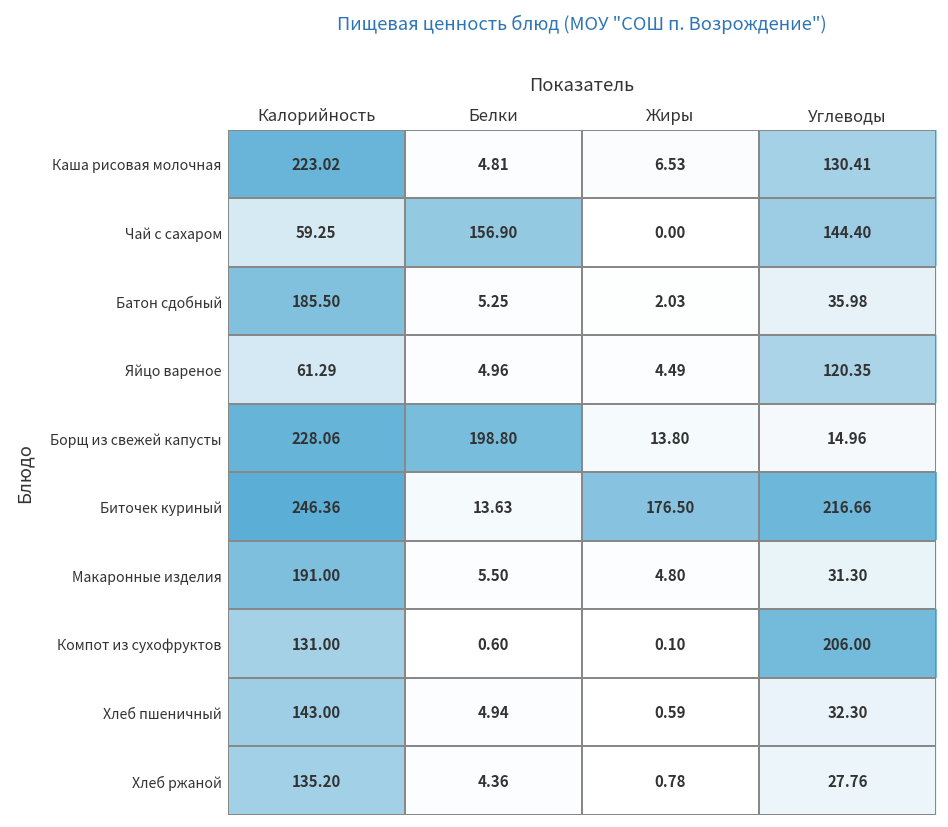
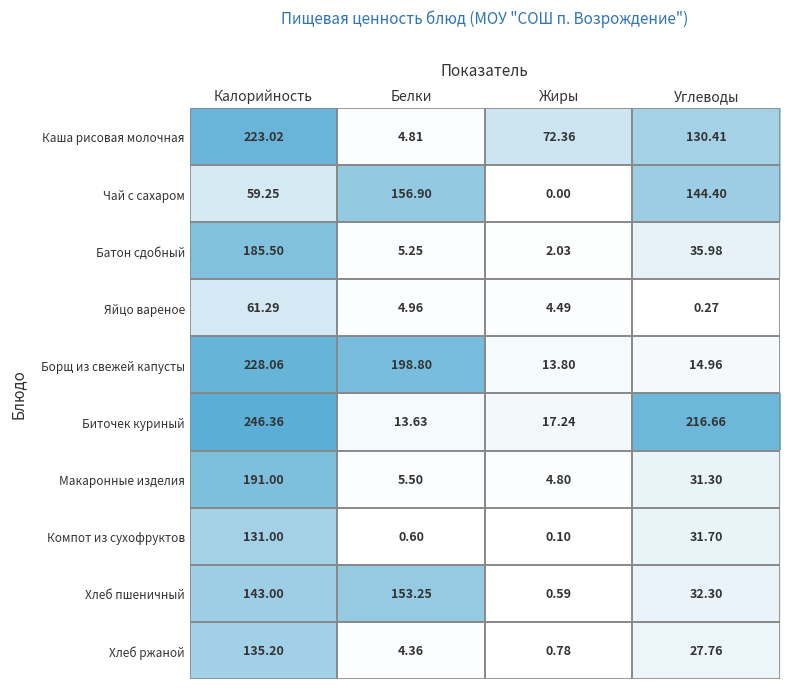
  {
    "Каша рисовая молочная": {
      "Калорийность": 223.02,
      "Белки": 4.81,
-     "Жиры": 6.53,
+     "Жиры": 72.36,
      "Углеводы": 130.41
    },
    "Чай с сахаром": {
      "Калорийность": 59.25,
      "Белки": 156.90,
      "Жиры": 0.00,
      "Углеводы": 144.40
    },
    "Батон сдобный": {
      "Калорийность": 185.50,
      "Белки": 5.25,
      "Жиры": 2.03,
      "Углеводы": 35.98
    },
    "Яйцо вареное": {
      "Калорийность": 61.29,
      "Белки": 4.96,
      "Жиры": 4.49,
-     "Углеводы": 120.35
+     "Углеводы": 0.27
    },
    "Борщ из свежей капусты": {
      "Калорийность": 228.06,
      "Белки": 198.80,
      "Жиры": 13.80,
      "Углеводы": 14.96
    },
    "Биточек куриный": {
      "Калорийность": 246.36,
      "Белки": 13.63,
-     "Жиры": 176.50,
+     "Жиры": 17.24,
      "Углеводы": 216.66
    },
    "Макаронные изделия": {
      "Калорийность": 191.00,
      "Белки": 5.50,
      "Жиры": 4.80,
      "Углеводы": 31.30
    },
    "Компот из сухофруктов": {
      "Калорийность": 131.00,
      "Белки": 0.60,
      "Жиры": 0.10,
-     "Углеводы": 206.00
+     "Углеводы": 31.70
    },
    "Хлеб пшеничный": {
      "Калорийность": 143.00,
-     "Белки": 4.94,
+     "Белки": 153.25,
      "Жиры": 0.59,
      "Углеводы": 32.30
    },
    "Хлеб ржаной": {
      "Калорийность": 135.20,
      "Белки": 4.36,
      "Жиры": 0.78,
      "Углеводы": 27.76
    }
  }
